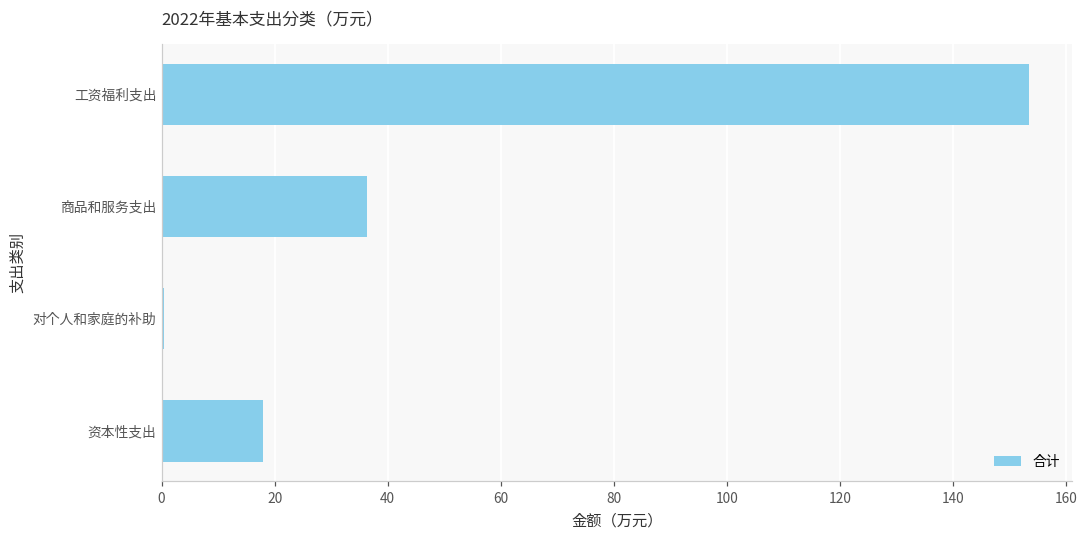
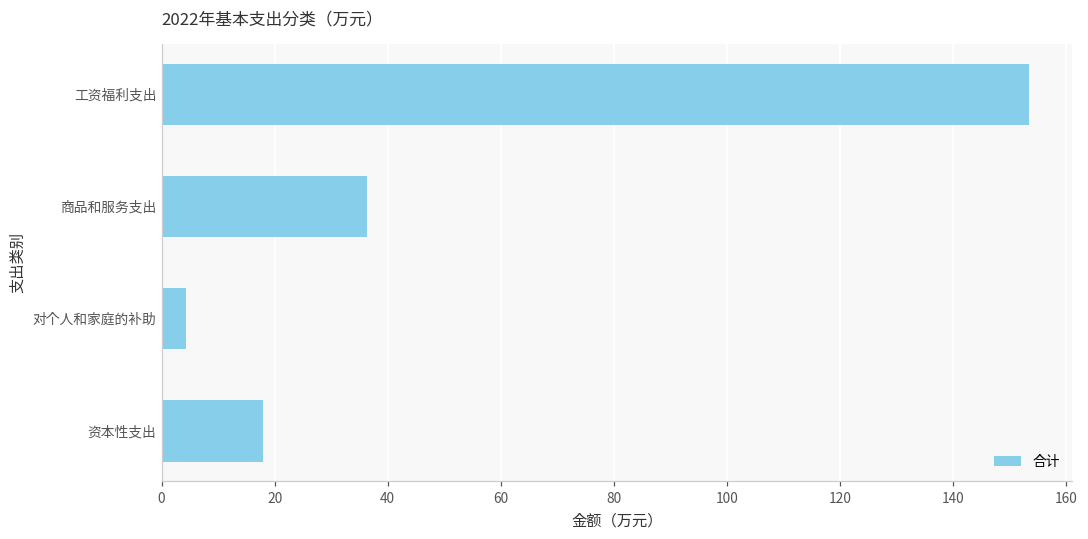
  {
    "工资福利支出": 153,
    "商品和服务支出": 36,
-   "对个人和家庭的补助": 0,
+   "对个人和家庭的补助": 4,
    "资本性支出": 18
  }
